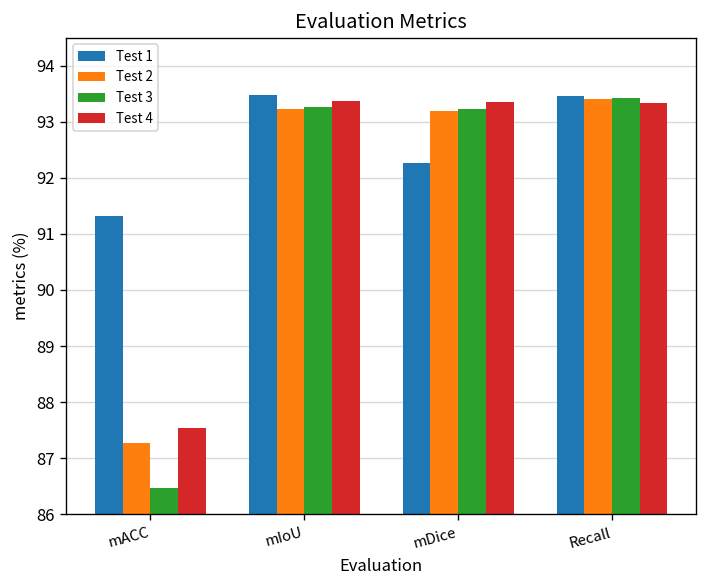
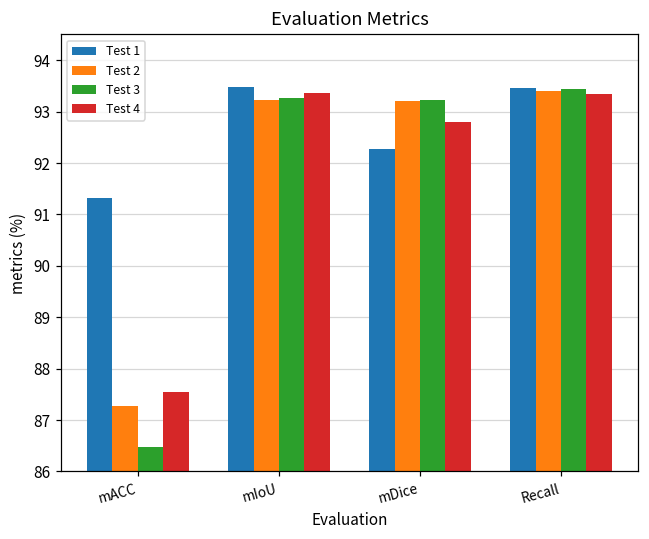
  {
    "Test 1": {
      "mACC": 91.3,
      "mIoU": 93.5,
      "mDice": 92.3,
      "Recall": 93.5
    },
    "Test 2": {
      "mACC": 87.3,
      "mIoU": 93.2,
      "mDice": 93.2,
      "Recall": 93.4
    },
    "Test 3": {
      "mACC": 86.5,
      "mIoU": 93.3,
      "mDice": 93.2,
      "Recall": 93.4
    },
    "Test 4": {
      "mACC": 87.5,
      "mIoU": 93.4,
-     "mDice": 93.4,
+     "mDice": 92.8,
      "Recall": 93.3
    }
  }
